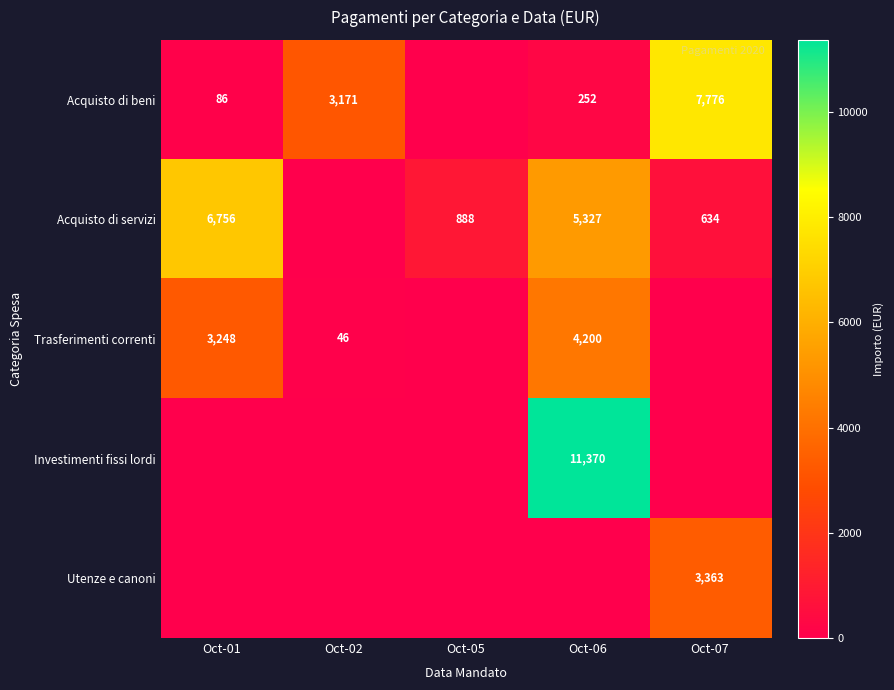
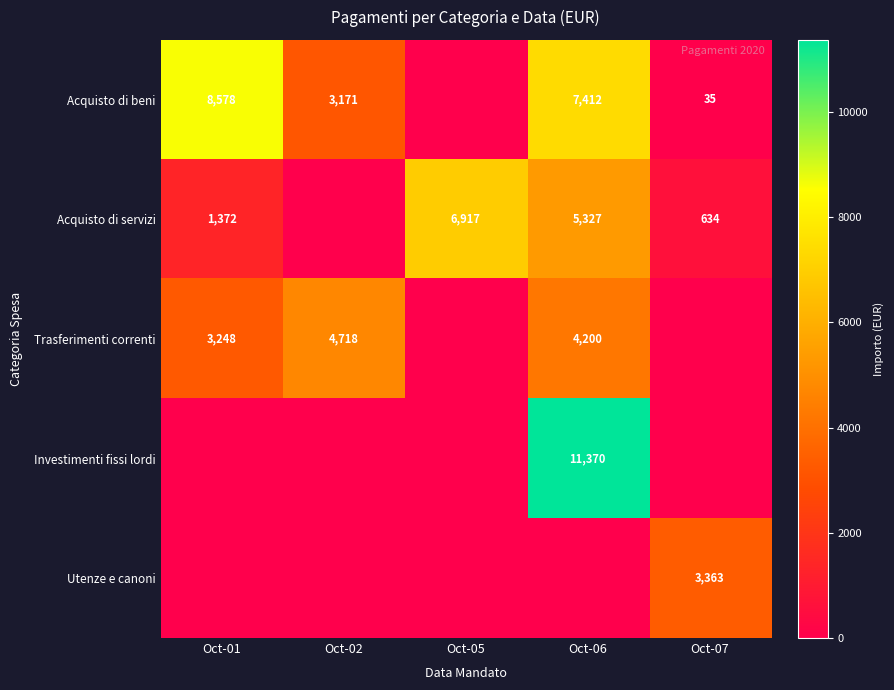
  {
    "Acquisto di beni": {
-     "Oct-01": "86",
+     "Oct-01": "8,578",
      "Oct-02": "3,171",
-     "Oct-06": "252",
-     "Oct-07": "7,776"
+     "Oct-06": "7,412",
+     "Oct-07": "35"
    },
    "Acquisto di servizi": {
-     "Oct-01": "6,756",
-     "Oct-05": "888",
+     "Oct-01": "1,372",
+     "Oct-05": "6,917",
      "Oct-06": "5,327",
      "Oct-07": "634"
    },
    "Trasferimenti correnti": {
      "Oct-01": "3,248",
-     "Oct-02": "46",
+     "Oct-02": "4,718",
      "Oct-06": "4,200"
    },
    "Investimenti fissi lordi": {
      "Oct-06": "11,370"
    },
    "Utenze e canoni": {
      "Oct-07": "3,363"
    }
  }
